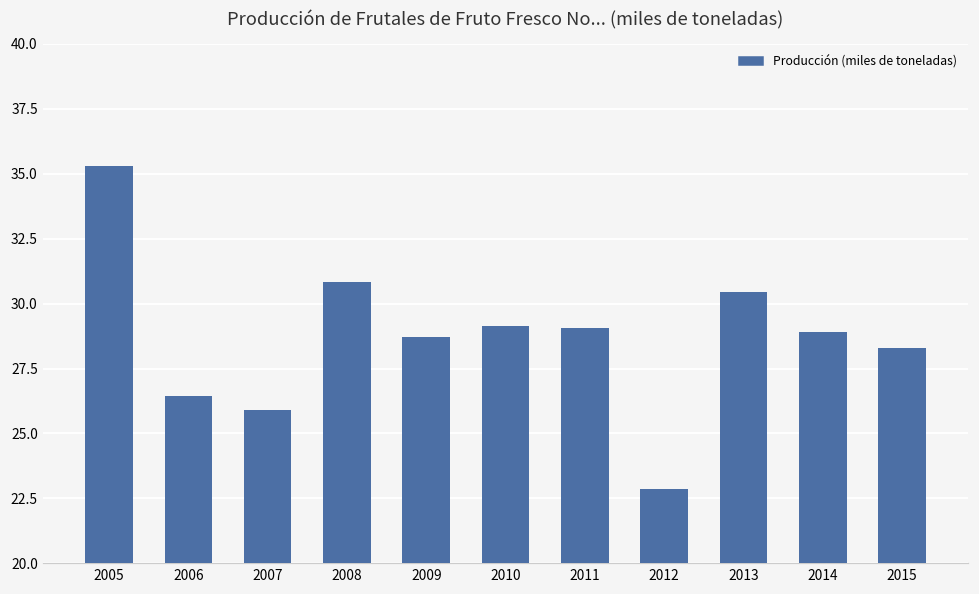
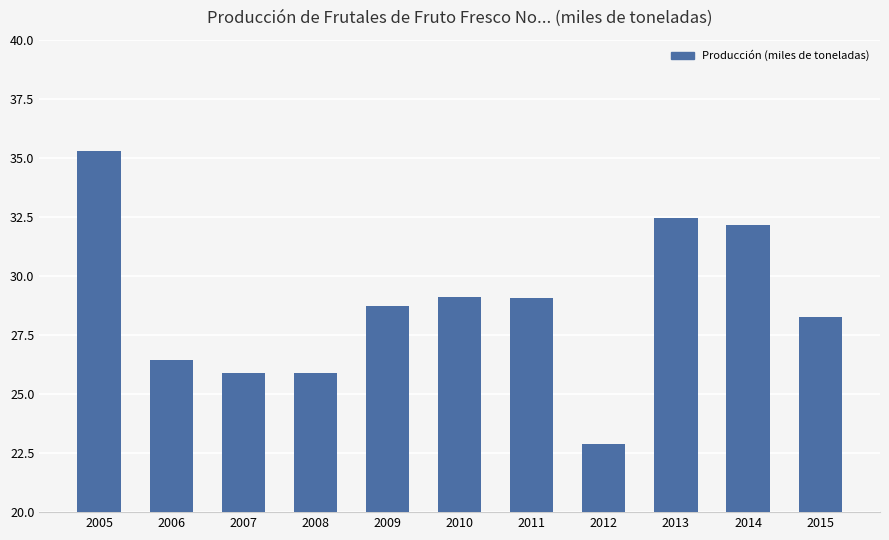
  {
    "2005": 35.3,
    "2006": 26.4,
    "2007": 25.9,
-   "2008": 30.8,
+   "2008": 25.9,
    "2009": 28.7,
    "2010": 29.1,
    "2011": 29.1,
    "2012": 22.9,
-   "2013": 30.4,
-   "2014": 28.9,
+   "2013": 32.5,
+   "2014": 32.2,
    "2015": 28.3
  }
